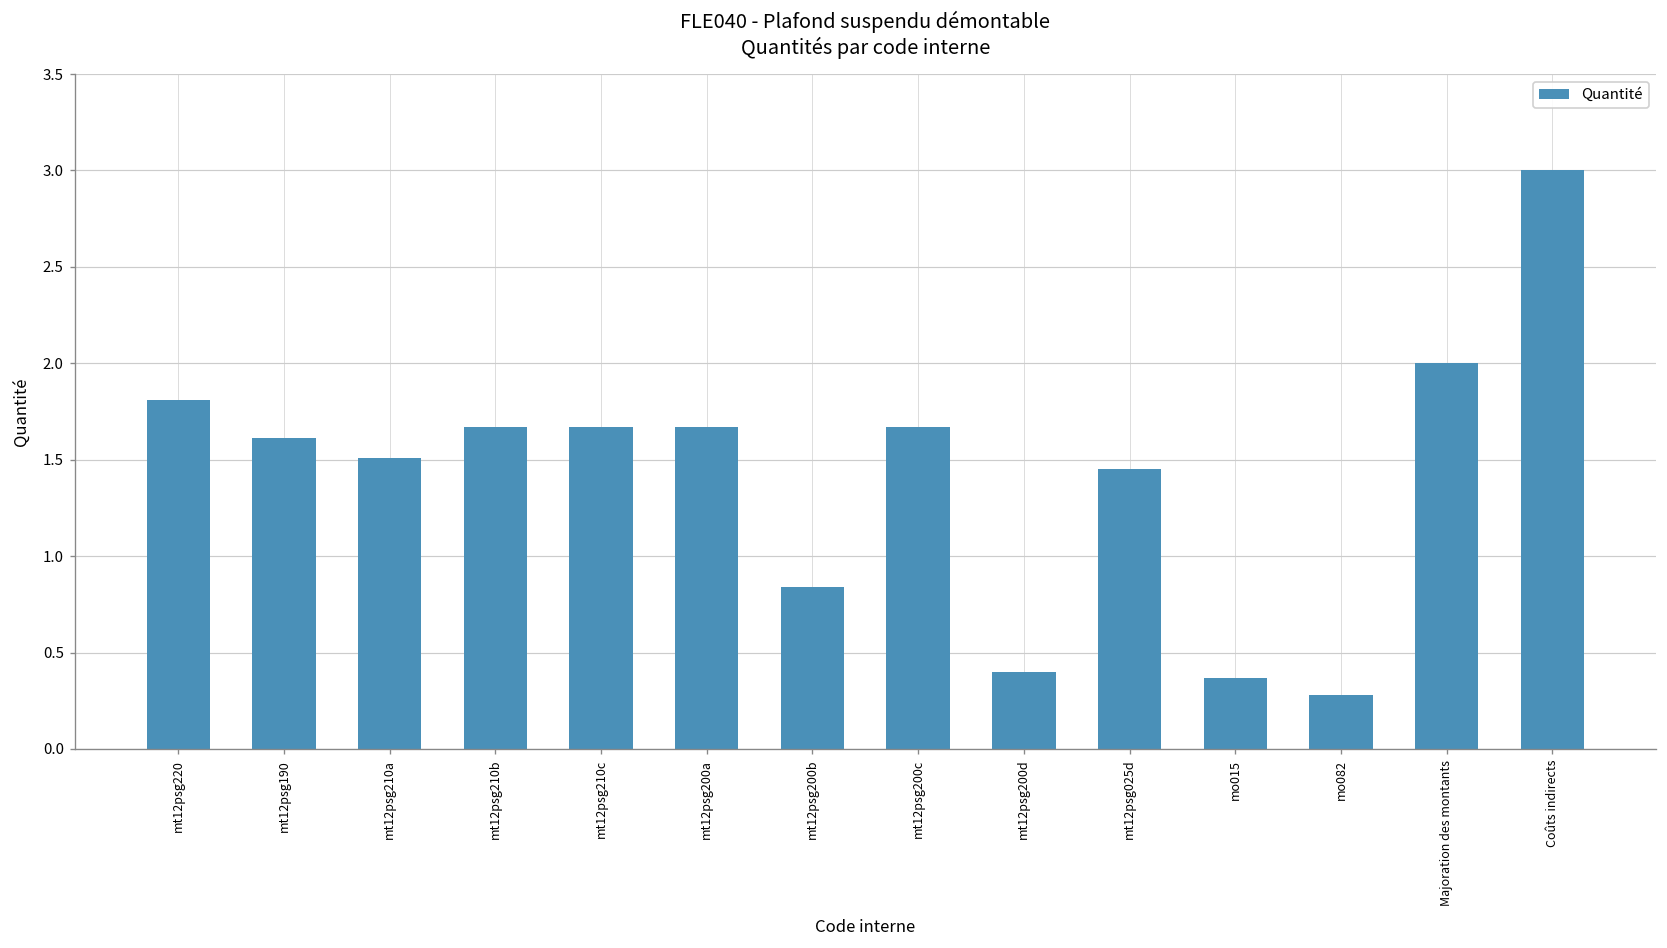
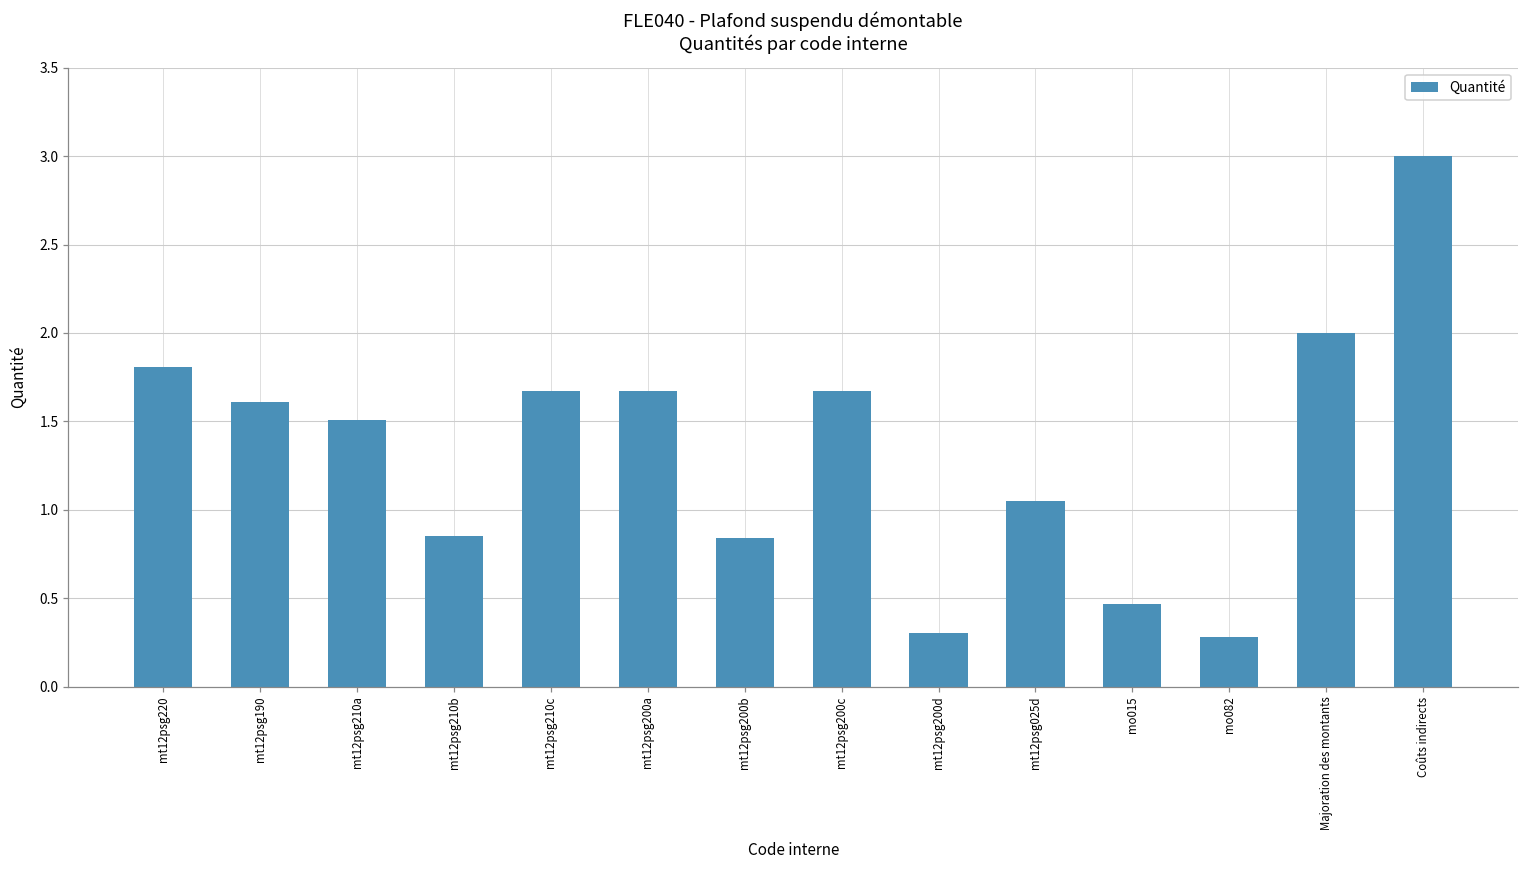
  {
    "mt12psg220": 1.81,
    "mt12psg190": 1.61,
    "mt12psg210a": 1.51,
-   "mt12psg210b": 1.67,
+   "mt12psg210b": 0.85,
    "mt12psg210c": 1.67,
    "mt12psg200a": 1.67,
    "mt12psg200b": 0.84,
    "mt12psg200c": 1.67,
-   "mt12psg200d": 0.4,
-   "mt12psg025d": 1.45,
-   "mo015": 0.37,
+   "mt12psg200d": 0.3,
+   "mt12psg025d": 1.05,
+   "mo015": 0.47,
    "mo082": 0.28,
    "Majoration des montants": 2.00,
    "Coûts indirects": 3.00
  }
